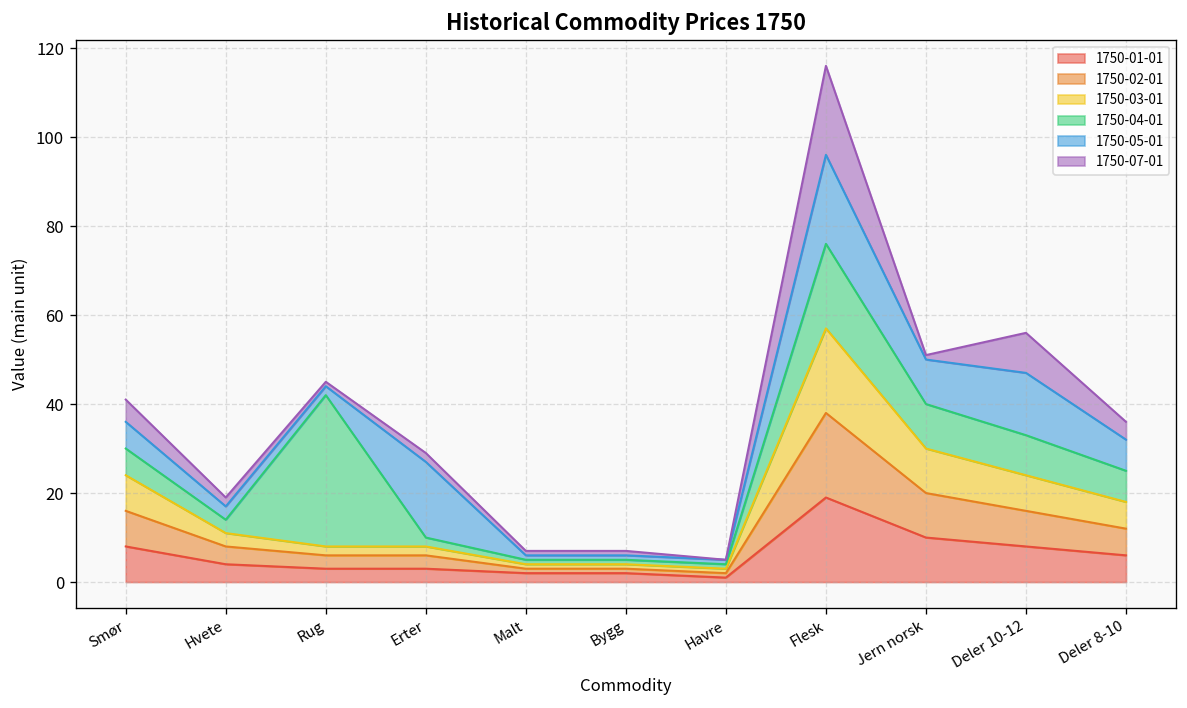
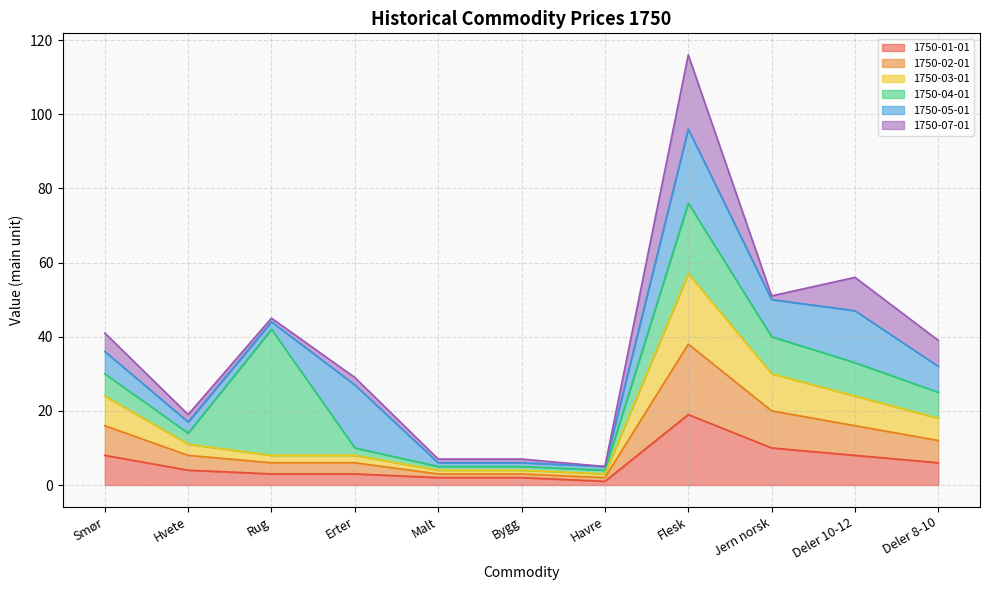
  {
    "1750-03-01": {
      "Smør": 8,
      "Hvete": 3,
      "Rug": 2,
      "Erter": 2,
      "Malt": 1,
      "Bygg": 1,
      "Havre": 1,
      "Flesk": 19,
      "Jern norsk": 10,
      "Deler 10-12": 8,
      "Deler 8-10": 6
    },
    "1750-04-01": {
      "Smør": 6,
      "Hvete": 3,
      "Rug": 34,
      "Erter": 2,
      "Malt": 1,
      "Bygg": 1,
      "Havre": 1,
      "Flesk": 19,
      "Jern norsk": 10,
      "Deler 10-12": 9,
      "Deler 8-10": 7
    },
    "1750-05-01": {
      "Smør": 6,
      "Hvete": 3,
      "Rug": 2,
      "Erter": 17,
      "Malt": 1,
      "Bygg": 1,
      "Flesk": 20,
      "Jern norsk": 10,
      "Deler 10-12": 14,
      "Deler 8-10": 7
    },
    "1750-07-01": {
      "Smør": 5,
      "Hvete": 2,
      "Rug": 1,
      "Erter": 2,
      "Malt": 1,
      "Bygg": 1,
      "Flesk": 20,
      "Jern norsk": 1,
      "Deler 10-12": 9,
-     "Deler 8-10": 4
+     "Deler 8-10": 7
    }
  }
